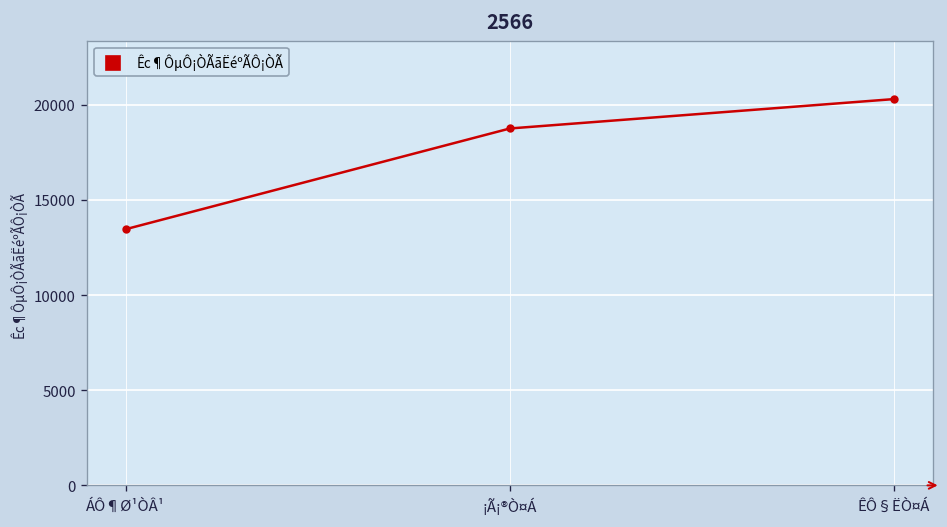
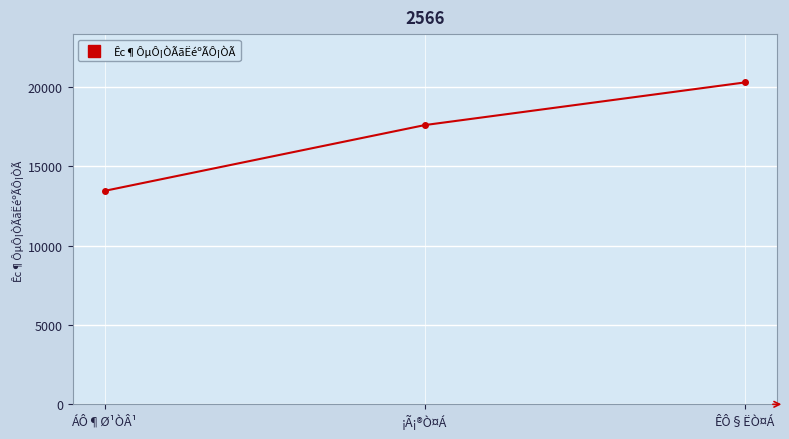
  {
    "ÁÔ¶Ø¹ÒÂ¹": 13500,
-   "¡Ã¡®Ò¤Á": 18700,
+   "¡Ã¡®Ò¤Á": 17600,
    "ÊÔ§ËÒ¤Á": 20300
  }
